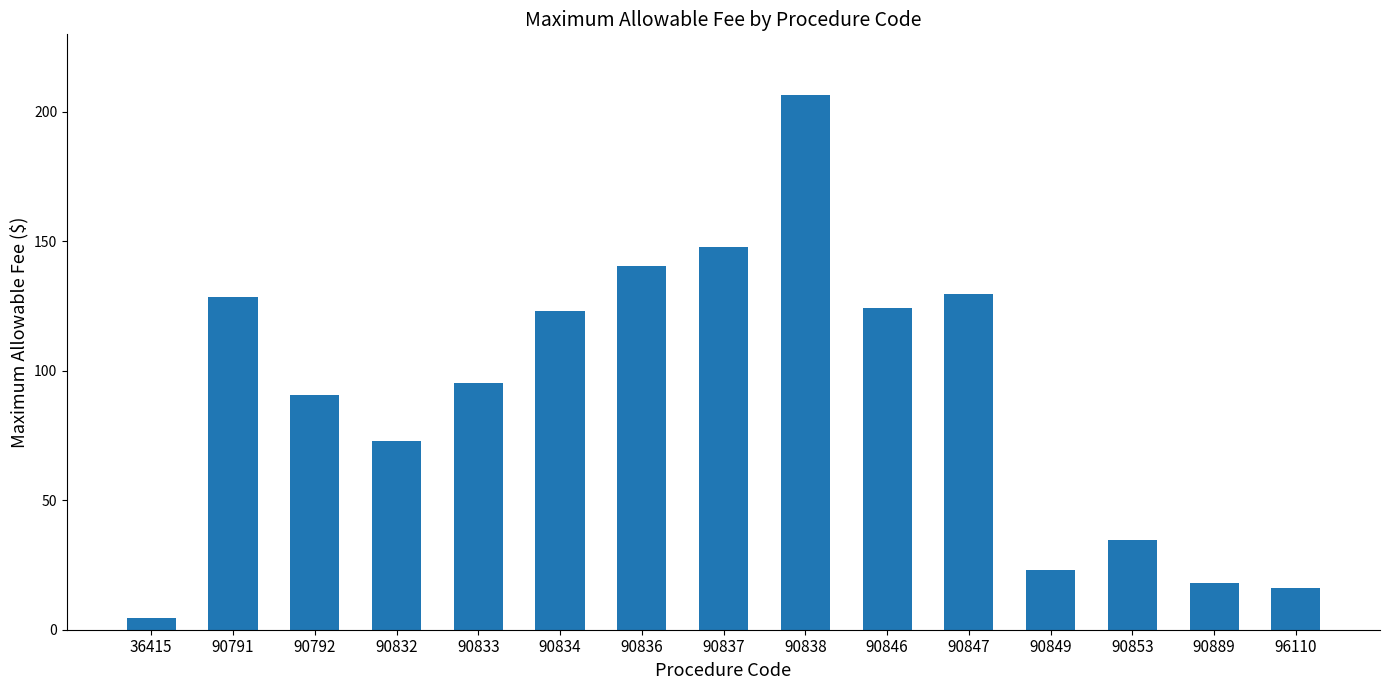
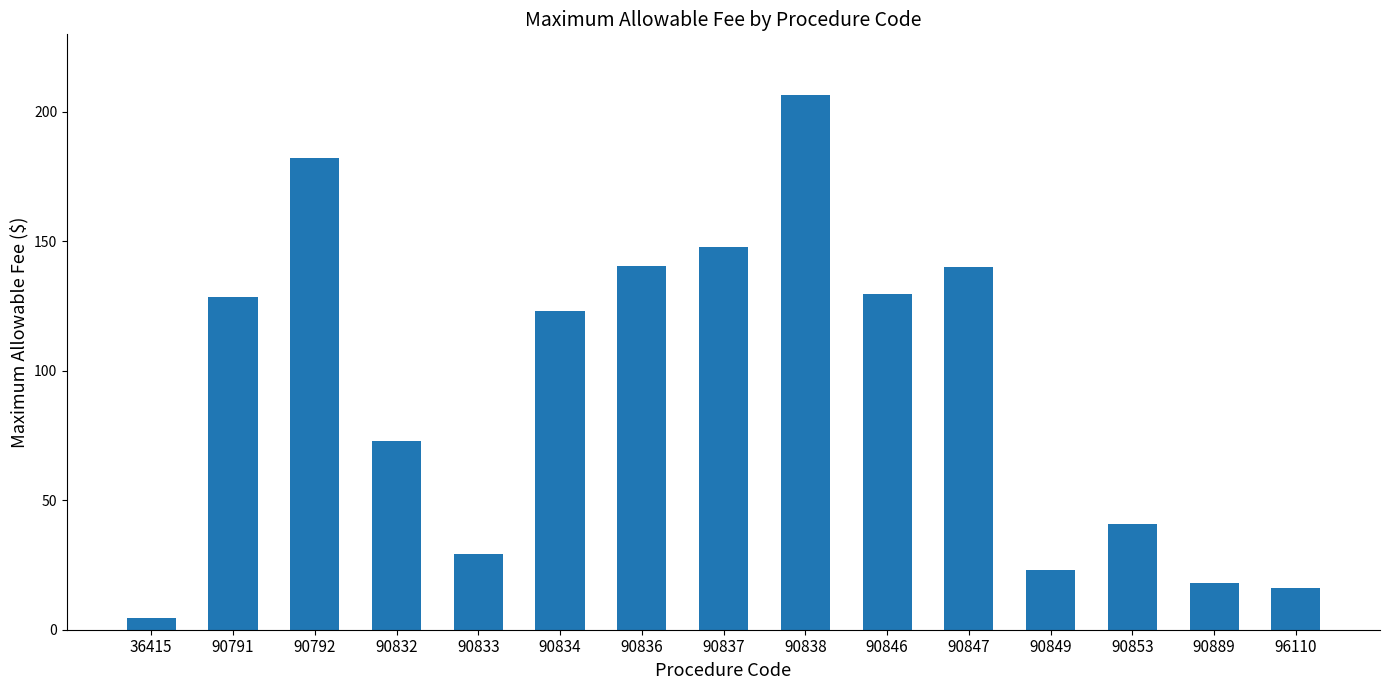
  {
    "36415": 5,
    "90791": 129,
-   "90792": 91,
+   "90792": 182,
    "90832": 73,
-   "90833": 95,
+   "90833": 29,
    "90834": 123,
    "90836": 140,
    "90837": 148,
    "90838": 207,
-   "90846": 124,
-   "90847": 130,
+   "90846": 130,
+   "90847": 140,
    "90849": 23,
-   "90853": 35,
+   "90853": 41,
    "90889": 18,
    "96110": 16
  }
